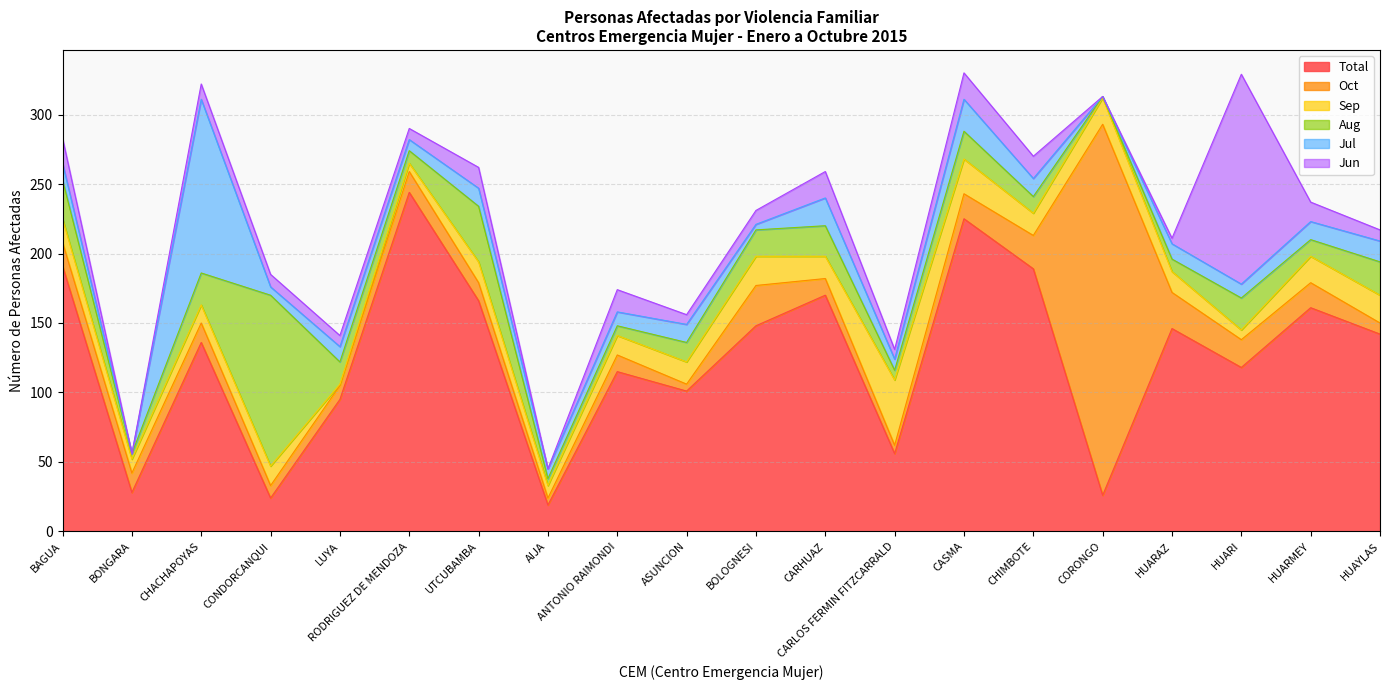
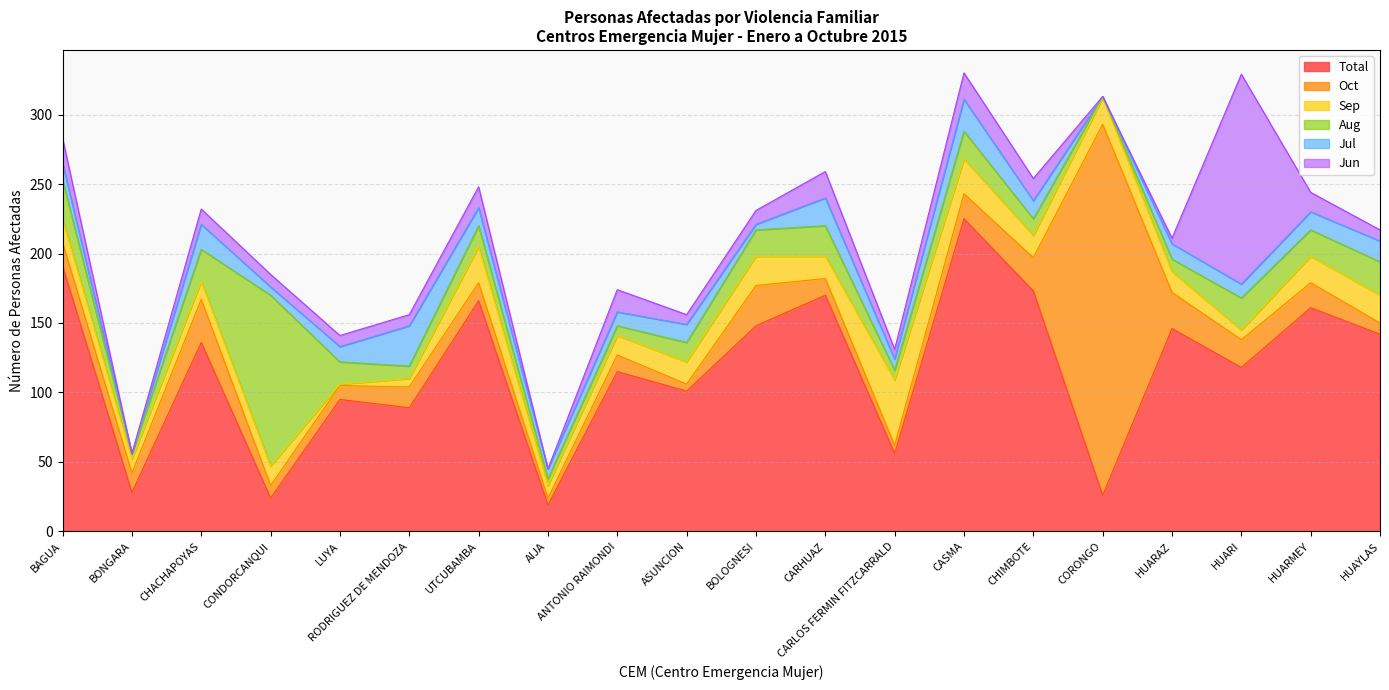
  {
    "Total": {
      "BAGUA": 191,
      "BONGARA": 28,
      "CHACHAPOYAS": 136,
      "CONDORCANQUI": 24,
      "LUYA": 95,
-     "RODRIGUEZ DE MENDOZA": 244,
+     "RODRIGUEZ DE MENDOZA": 89,
      "UTCUBAMBA": 166,
      "AIJA": 19,
      "ANTONIO RAIMONDI": 115,
      "ASUNCION": 101,
      "BOLOGNESI": 148,
      "CARHUAZ": 170,
      "CARLOS FERMIN FITZCARRALD": 56,
      "CASMA": 225,
-     "CHIMBOTE": 189,
+     "CHIMBOTE": 173,
      "CORONGO": 26,
      "HUARAZ": 146,
      "HUARI": 118,
      "HUARMEY": 161,
      "HUAYLAS": 142
    },
    "Oct": {
      "BAGUA": 17,
      "BONGARA": 14,
-     "CHACHAPOYAS": 14,
+     "CHACHAPOYAS": 31,
      "CONDORCANQUI": 9,
      "RODRIGUEZ DE MENDOZA": 15,
      "UTCUBAMBA": 13,
      "AIJA": 5,
      "ANTONIO RAIMONDI": 12,
      "ASUNCION": 5,
      "BOLOGNESI": 29,
      "CARHUAZ": 12,
      "CARLOS FERMIN FITZCARRALD": 6,
      "CASMA": 18,
      "CHIMBOTE": 24,
      "CORONGO": 267,
      "HUARAZ": 26,
      "HUARI": 20,
      "HUARMEY": 18,
      "HUAYLAS": 8
    },
    "Sep": {
      "BAGUA": 17,
      "BONGARA": 10,
      "CHACHAPOYAS": 13,
      "CONDORCANQUI": 14,
      "RODRIGUEZ DE MENDOZA": 6,
-     "UTCUBAMBA": 15,
+     "UTCUBAMBA": 26,
      "AIJA": 9,
      "ANTONIO RAIMONDI": 14,
      "ASUNCION": 16,
      "BOLOGNESI": 21,
      "CARHUAZ": 16,
      "CARLOS FERMIN FITZCARRALD": 47,
      "CASMA": 25,
      "CHIMBOTE": 16,
      "HUARAZ": 15,
      "HUARI": 7,
      "HUARMEY": 19,
      "HUAYLAS": 20
    },
    "Aug": {
      "BAGUA": 28,
      "CHACHAPOYAS": 23,
      "CONDORCANQUI": 123,
      "LUYA": 16,
      "RODRIGUEZ DE MENDOZA": 9,
-     "UTCUBAMBA": 40,
+     "UTCUBAMBA": 15,
      "AIJA": 5,
      "ANTONIO RAIMONDI": 7,
      "ASUNCION": 14,
      "BOLOGNESI": 19,
      "CARHUAZ": 22,
      "CARLOS FERMIN FITZCARRALD": 7,
      "CASMA": 20,
      "CHIMBOTE": 12,
      "HUARAZ": 9,
      "HUARI": 23,
-     "HUARMEY": 12,
+     "HUARMEY": 19,
      "HUAYLAS": 24
    },
    "Jul": {
      "BAGUA": 12,
-     "CHACHAPOYAS": 125,
+     "CHACHAPOYAS": 18,
      "CONDORCANQUI": 6,
      "LUYA": 11,
-     "RODRIGUEZ DE MENDOZA": 8,
+     "RODRIGUEZ DE MENDOZA": 29,
      "UTCUBAMBA": 13,
      "ANTONIO RAIMONDI": 10,
      "ASUNCION": 13,
      "BOLOGNESI": 4,
      "CARHUAZ": 20,
      "CARLOS FERMIN FITZCARRALD": 8,
      "CASMA": 23,
      "CHIMBOTE": 13,
      "HUARAZ": 11,
      "HUARI": 10,
      "HUARMEY": 13,
      "HUAYLAS": 15
    },
    "Jun": {
      "BAGUA": 18,
      "CHACHAPOYAS": 11,
      "CONDORCANQUI": 9,
      "LUYA": 8,
      "RODRIGUEZ DE MENDOZA": 8,
      "UTCUBAMBA": 15,
      "ANTONIO RAIMONDI": 16,
      "ASUNCION": 7,
      "BOLOGNESI": 10,
      "CARHUAZ": 19,
      "CARLOS FERMIN FITZCARRALD": 7,
      "CASMA": 19,
      "CHIMBOTE": 16,
      "HUARAZ": 4,
      "HUARI": 151,
      "HUARMEY": 14,
      "HUAYLAS": 8
    }
  }
